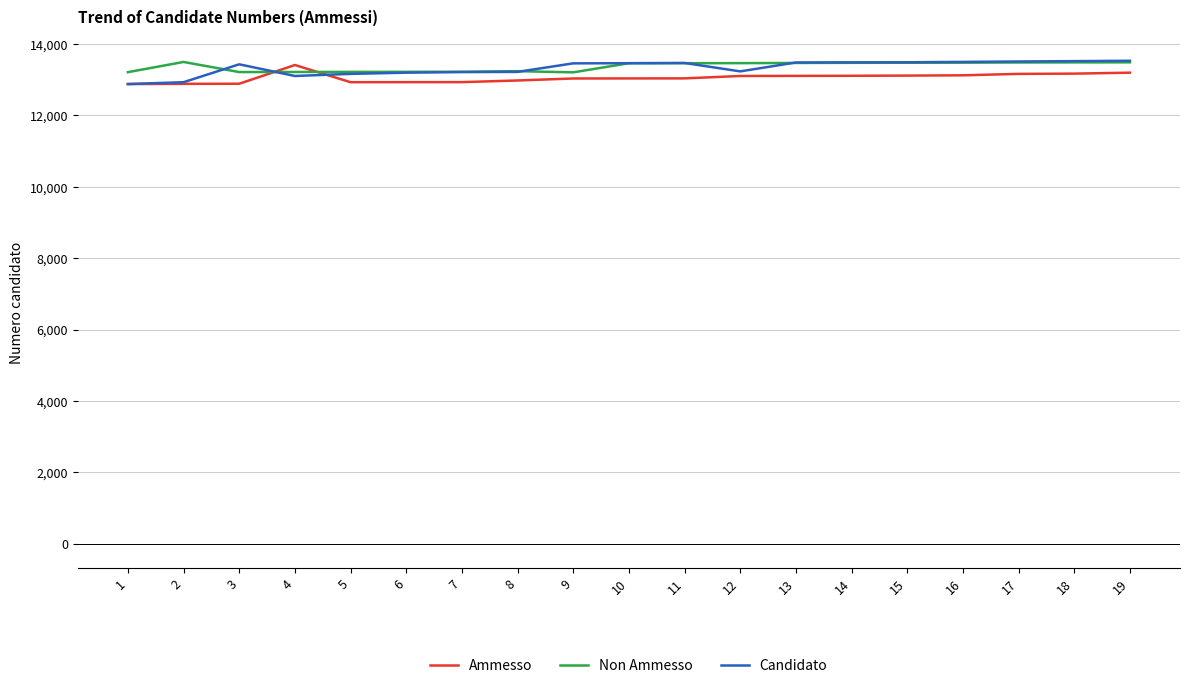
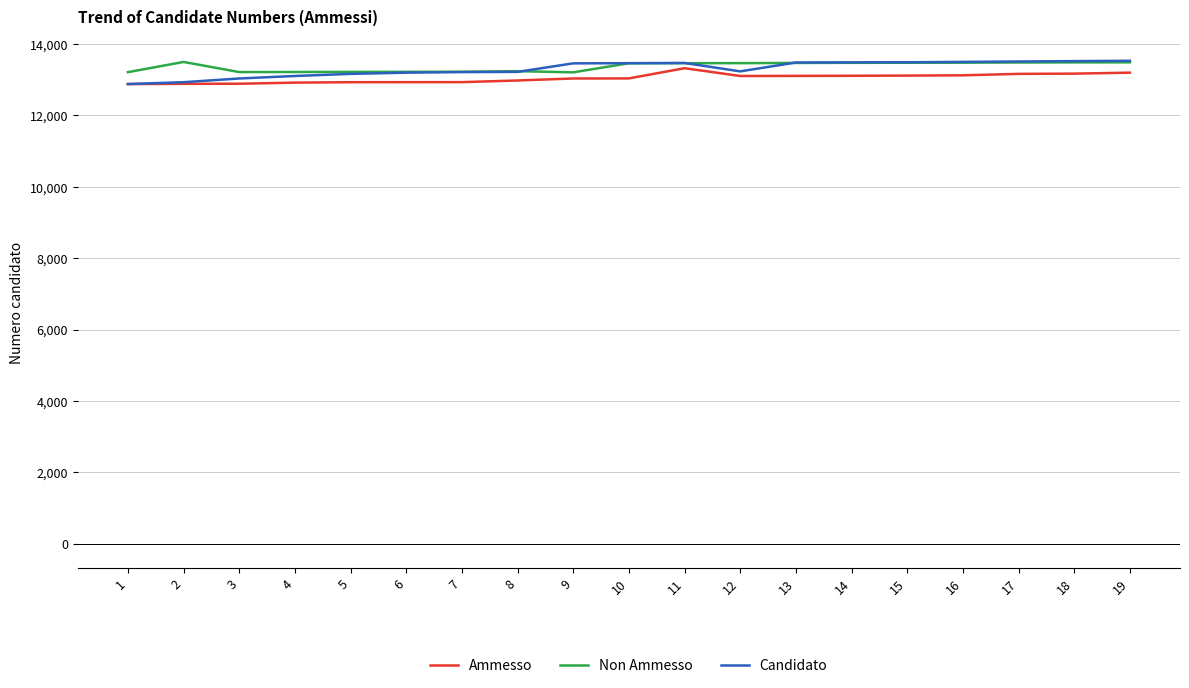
  {
    "Ammesso": {
      "3": "12,900",
-     "4": "13,400",
+     "4": "12,900",
      "5": "12,900",
      "6": "12,900",
      "7": "12,900",
      "8": "13,000",
      "9": "13,000",
      "10": "13,000",
-     "11": "13,000",
+     "11": "13,300",
      "12": "13,100",
      "13": "13,100",
      "14": "13,100",
      "15": "13,100",
      "16": "13,100",
      "17": "13,200",
      "18": "13,200",
      "19": "13,200"
    },
    "Non Ammesso": {
      "1": "13,200",
      "2": "13,500",
      "3": "13,200",
      "4": "13,200",
      "9": "13,200",
      "12": "13,500"
    },
    "Candidato": {
-     "3": "13,400",
+     "3": "13,000",
      "4": "13,100",
      "9": "13,500",
      "12": "13,200"
    }
  }
